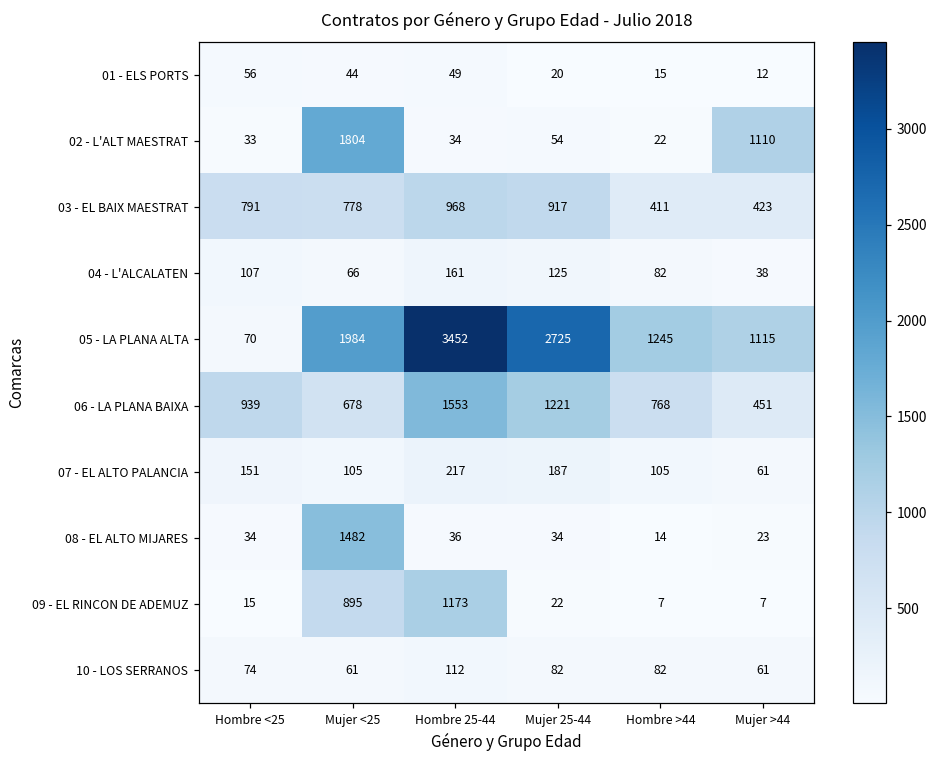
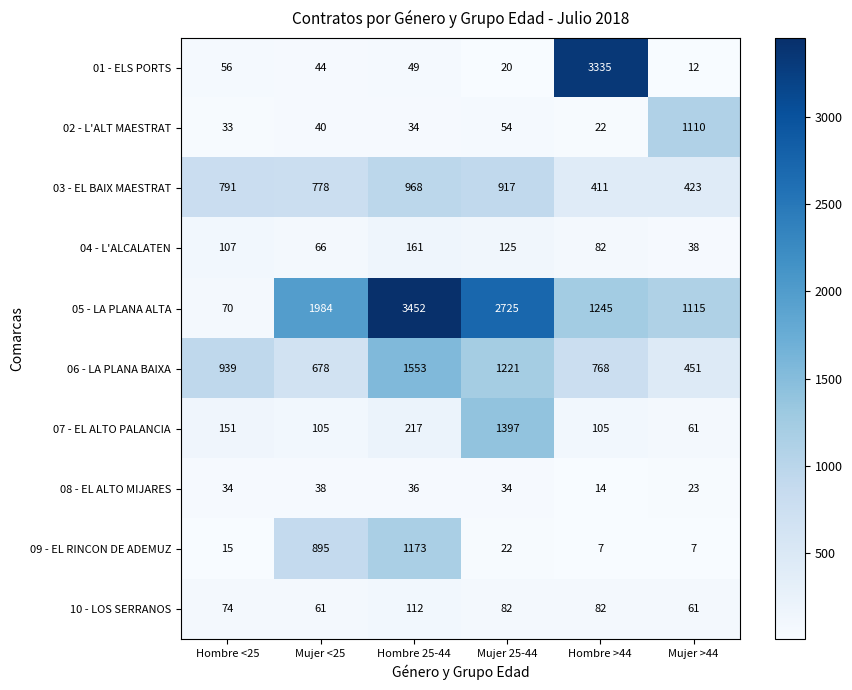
  {
    "01 - ELS PORTS": {
      "Hombre <25": 56,
      "Mujer <25": 44,
      "Hombre 25-44": 49,
      "Mujer 25-44": 20,
-     "Hombre >44": 15,
+     "Hombre >44": 3335,
      "Mujer >44": 12
    },
    "02 - L'ALT MAESTRAT": {
      "Hombre <25": 33,
-     "Mujer <25": 1804,
+     "Mujer <25": 40,
      "Hombre 25-44": 34,
      "Mujer 25-44": 54,
      "Hombre >44": 22,
      "Mujer >44": 1110
    },
    "03 - EL BAIX MAESTRAT": {
      "Hombre <25": 791,
      "Mujer <25": 778,
      "Hombre 25-44": 968,
      "Mujer 25-44": 917,
      "Hombre >44": 411,
      "Mujer >44": 423
    },
    "04 - L'ALCALATEN": {
      "Hombre <25": 107,
      "Mujer <25": 66,
      "Hombre 25-44": 161,
      "Mujer 25-44": 125,
      "Hombre >44": 82,
      "Mujer >44": 38
    },
    "05 - LA PLANA ALTA": {
      "Hombre <25": 70,
      "Mujer <25": 1984,
      "Hombre 25-44": 3452,
      "Mujer 25-44": 2725,
      "Hombre >44": 1245,
      "Mujer >44": 1115
    },
    "06 - LA PLANA BAIXA": {
      "Hombre <25": 939,
      "Mujer <25": 678,
      "Hombre 25-44": 1553,
      "Mujer 25-44": 1221,
      "Hombre >44": 768,
      "Mujer >44": 451
    },
    "07 - EL ALTO PALANCIA": {
      "Hombre <25": 151,
      "Mujer <25": 105,
      "Hombre 25-44": 217,
-     "Mujer 25-44": 187,
+     "Mujer 25-44": 1397,
      "Hombre >44": 105,
      "Mujer >44": 61
    },
    "08 - EL ALTO MIJARES": {
      "Hombre <25": 34,
-     "Mujer <25": 1482,
+     "Mujer <25": 38,
      "Hombre 25-44": 36,
      "Mujer 25-44": 34,
      "Hombre >44": 14,
      "Mujer >44": 23
    },
    "09 - EL RINCON DE ADEMUZ": {
      "Hombre <25": 15,
      "Mujer <25": 895,
      "Hombre 25-44": 1173,
      "Mujer 25-44": 22,
      "Hombre >44": 7,
      "Mujer >44": 7
    },
    "10 - LOS SERRANOS": {
      "Hombre <25": 74,
      "Mujer <25": 61,
      "Hombre 25-44": 112,
      "Mujer 25-44": 82,
      "Hombre >44": 82,
      "Mujer >44": 61
    }
  }
